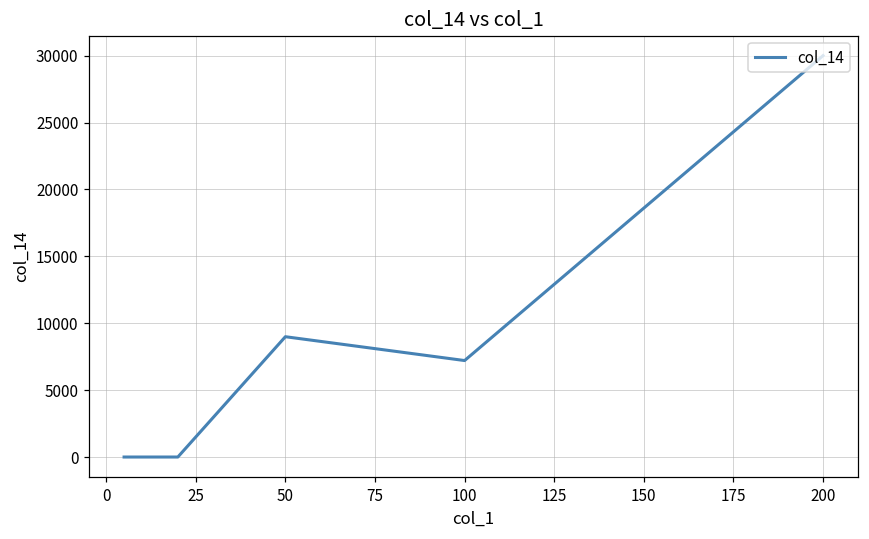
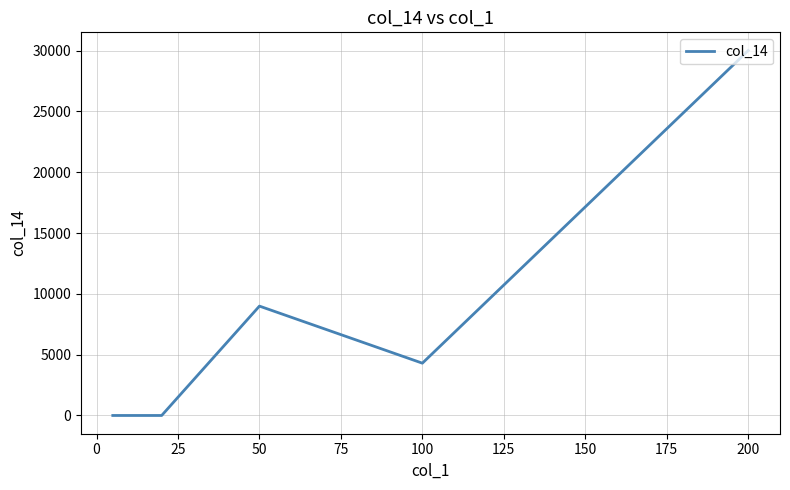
  {
    "50": 9000,
-   "100": 7200
+   "100": 4300
  }
